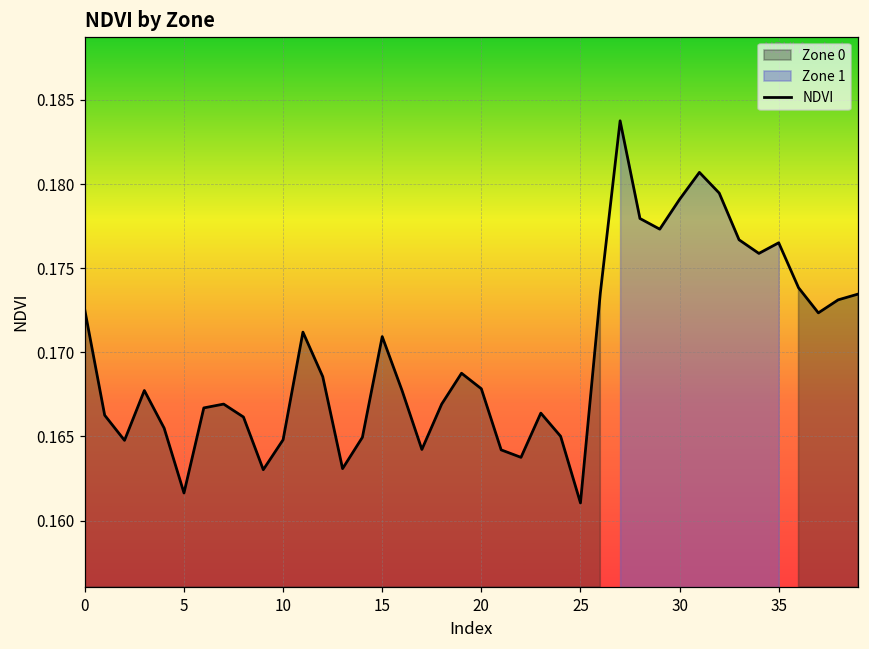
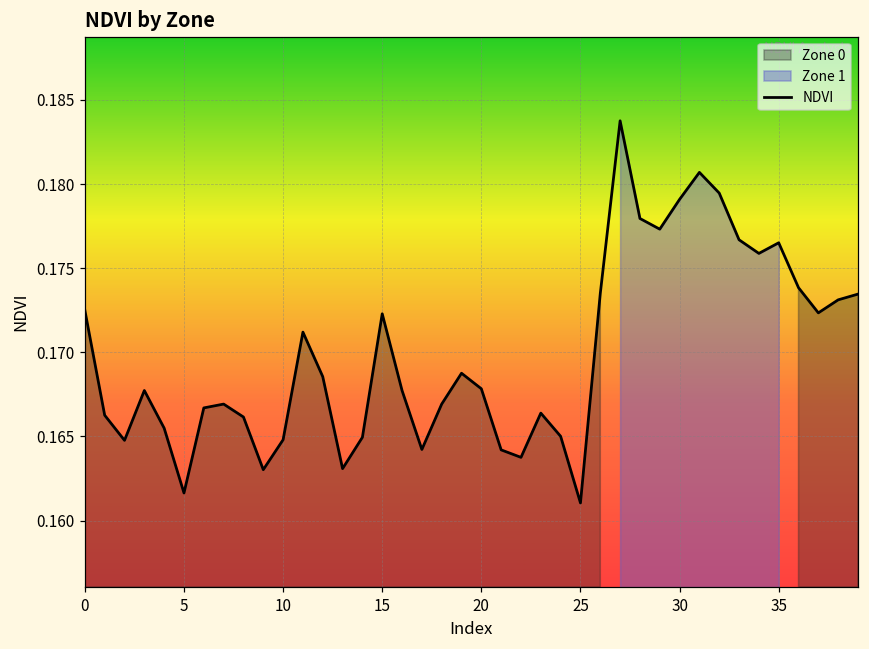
  {
    "NDVI": {
      "0": 0.1725,
      "5": 0.1616,
      "10": 0.1648,
-     "15": 0.1709,
+     "15": 0.1723,
      "20": 0.1678,
      "25": 0.1610
    }
  }
